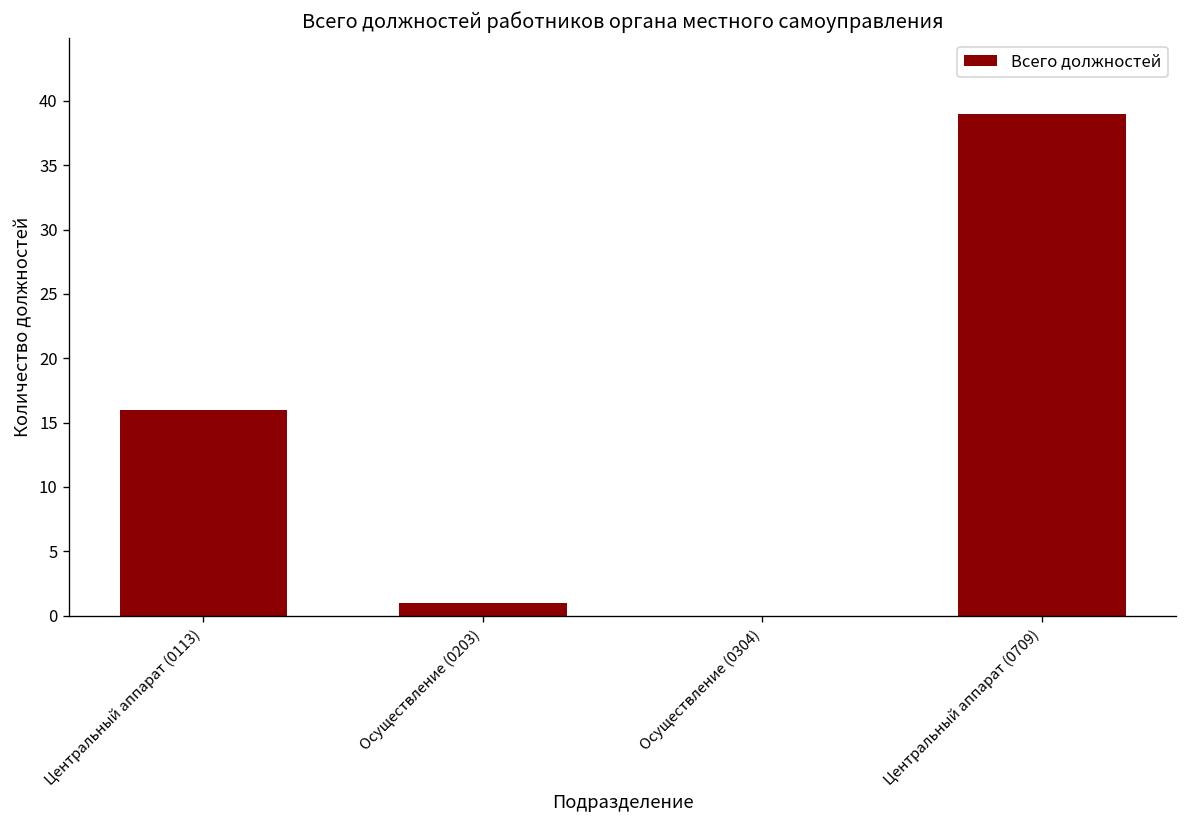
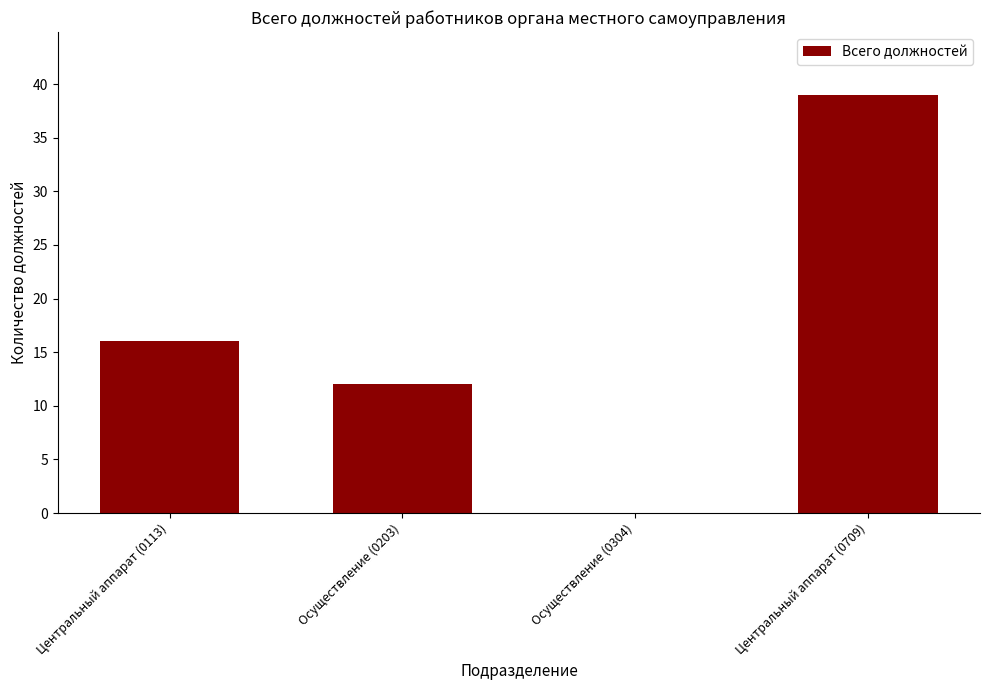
  {
    "Центральный аппарат (0113)": 16,
-   "Осуществление (0203)": 1,
+   "Осуществление (0203)": 12,
    "Осуществление (0304)": 0,
    "Центральный аппарат (0709)": 39
  }
